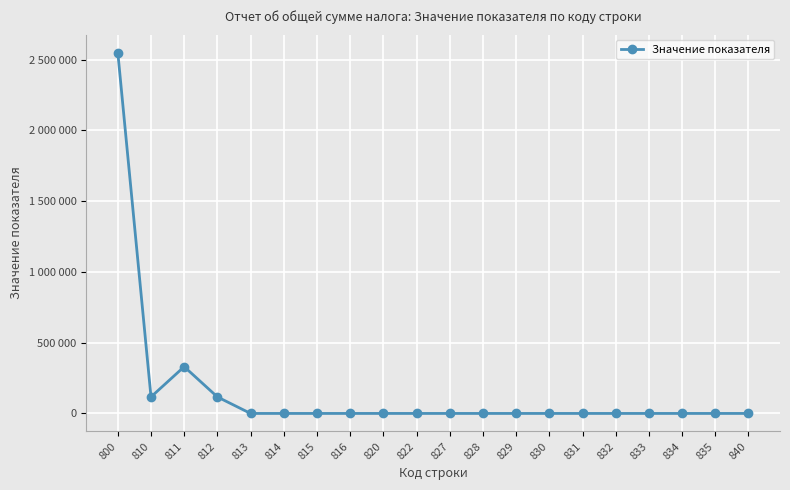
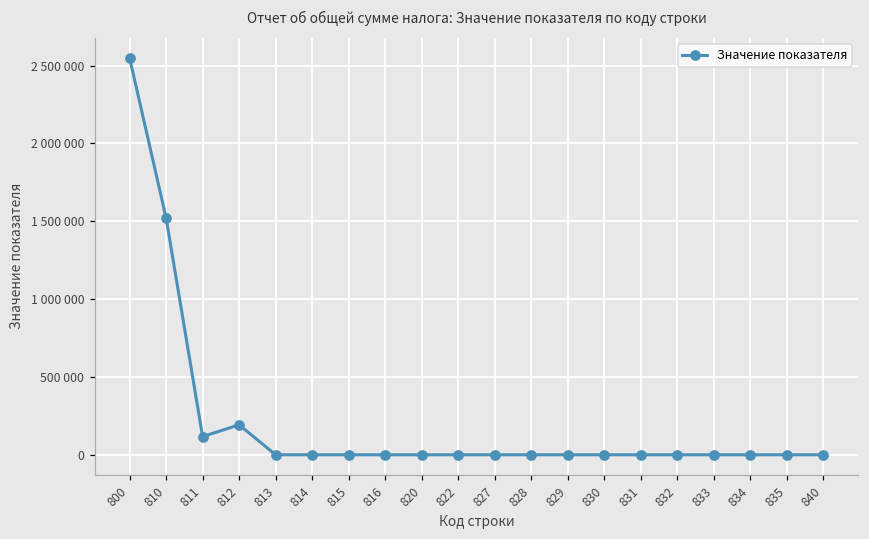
  {
    "800": 2550000,
-   "810": 120000,
-   "811": 330000,
-   "812": 120000,
+   "810": 1520000,
+   "811": 120000,
+   "812": 190000,
    "813": 0,
    "814": 0,
    "815": 0,
    "816": 0,
    "820": 0,
    "822": 0,
    "827": 0,
    "828": 0,
    "829": 0,
    "830": 0,
    "831": 0,
    "832": 0,
    "833": 0,
    "834": 0,
    "835": 0,
    "840": 0
  }
